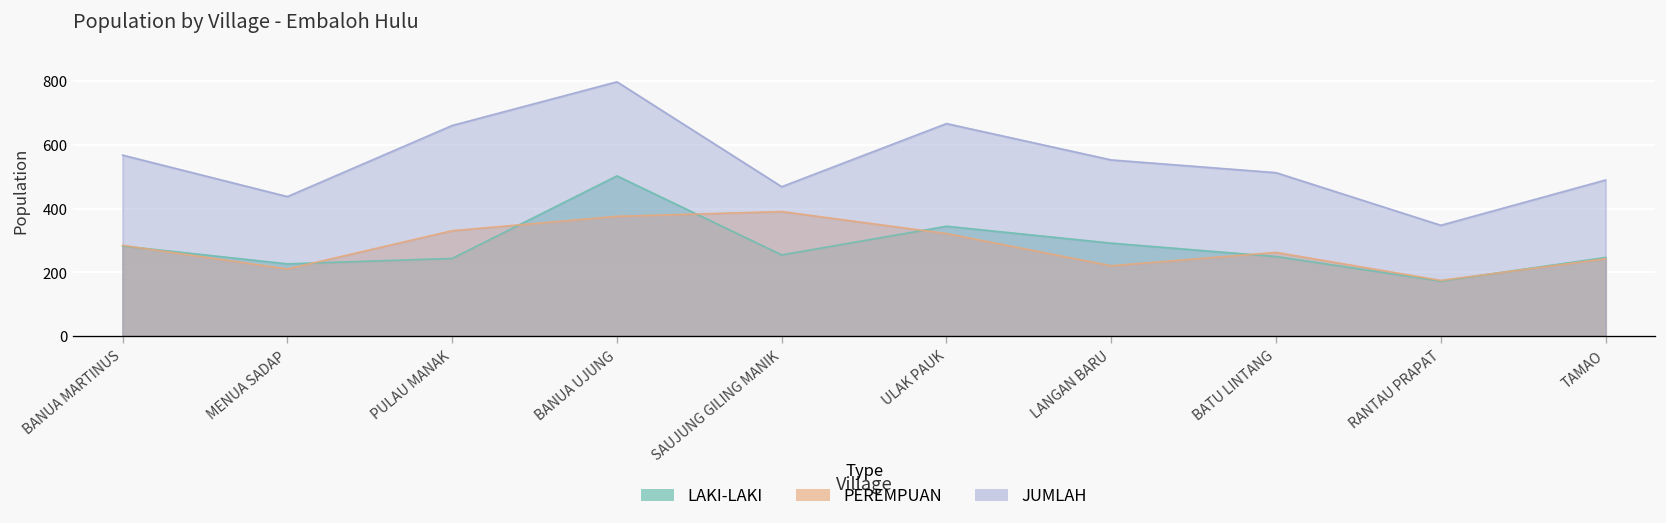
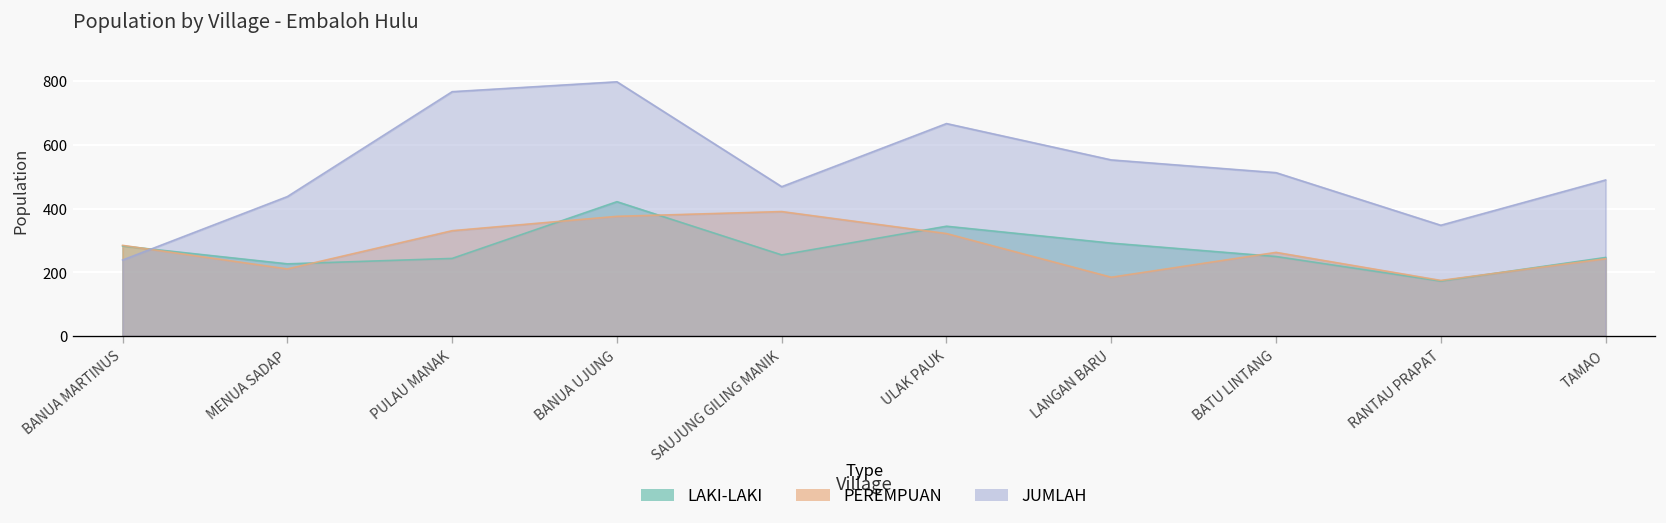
  {
    "LAKI-LAKI": {
      "MENUA SADAP": 230,
      "PULAU MANAK": 240,
-     "BANUA UJUNG": 500,
+     "BANUA UJUNG": 420,
      "SAUJUNG GILING MANIK": 260,
      "ULAK PAUK": 350,
      "LANGAN BARU": 290,
      "BATU LINTANG": 250
    },
    "PEREMPUAN": {
      "MENUA SADAP": 210,
      "PULAU MANAK": 330,
      "BANUA UJUNG": 380,
      "SAUJUNG GILING MANIK": 390,
      "ULAK PAUK": 320,
-     "LANGAN BARU": 220,
+     "LANGAN BARU": 190,
      "BATU LINTANG": 260
    },
    "JUMLAH": {
-     "BANUA MARTINUS": 570,
+     "BANUA MARTINUS": 240,
      "MENUA SADAP": 440,
-     "PULAU MANAK": 660,
+     "PULAU MANAK": 770,
      "BANUA UJUNG": 800,
      "SAUJUNG GILING MANIK": 470,
      "ULAK PAUK": 670,
      "LANGAN BARU": 550,
      "BATU LINTANG": 510,
      "RANTAU PRAPAT": 350,
      "TAMAO": 490
    }
  }
